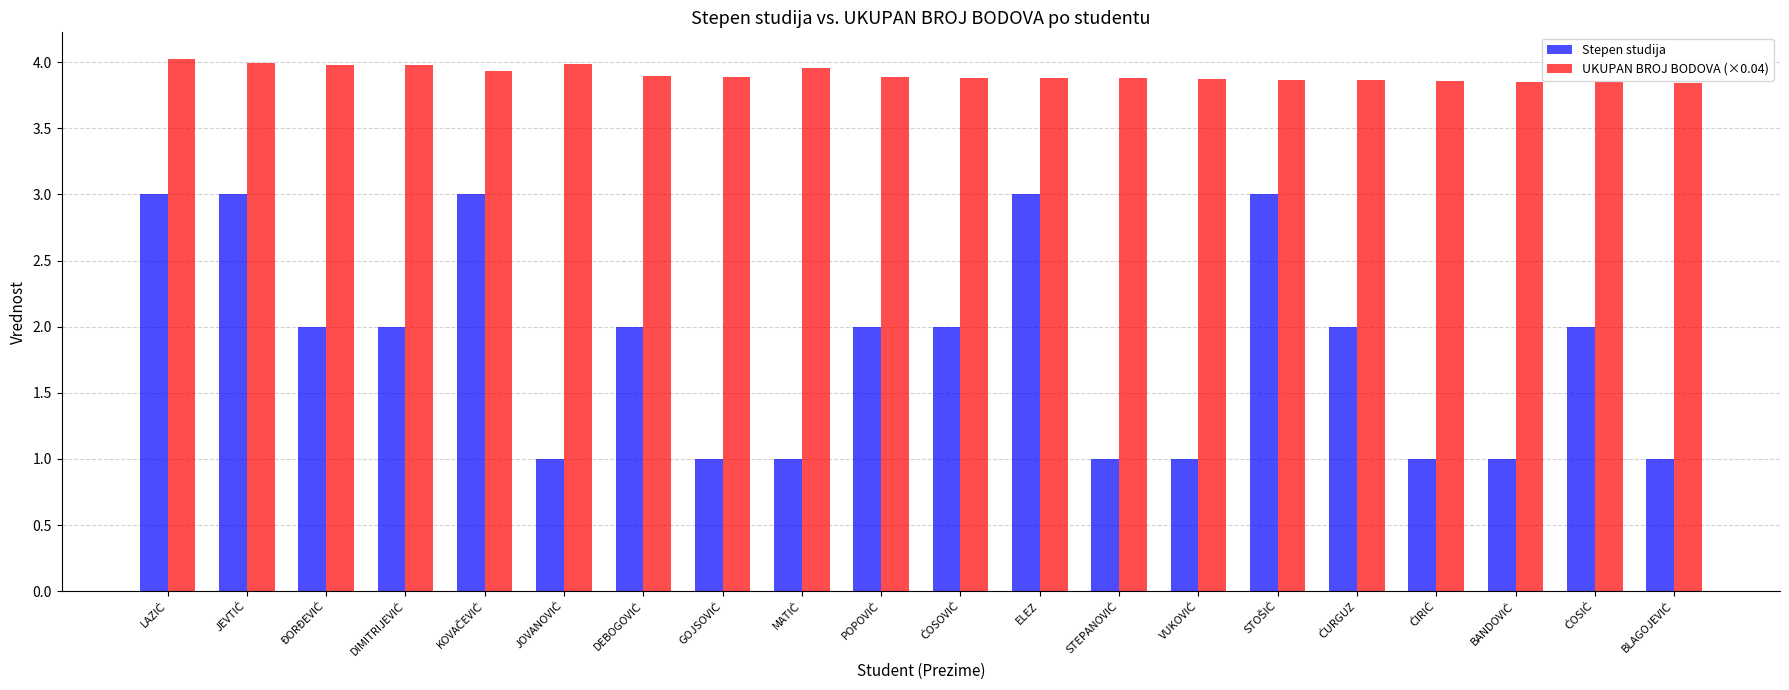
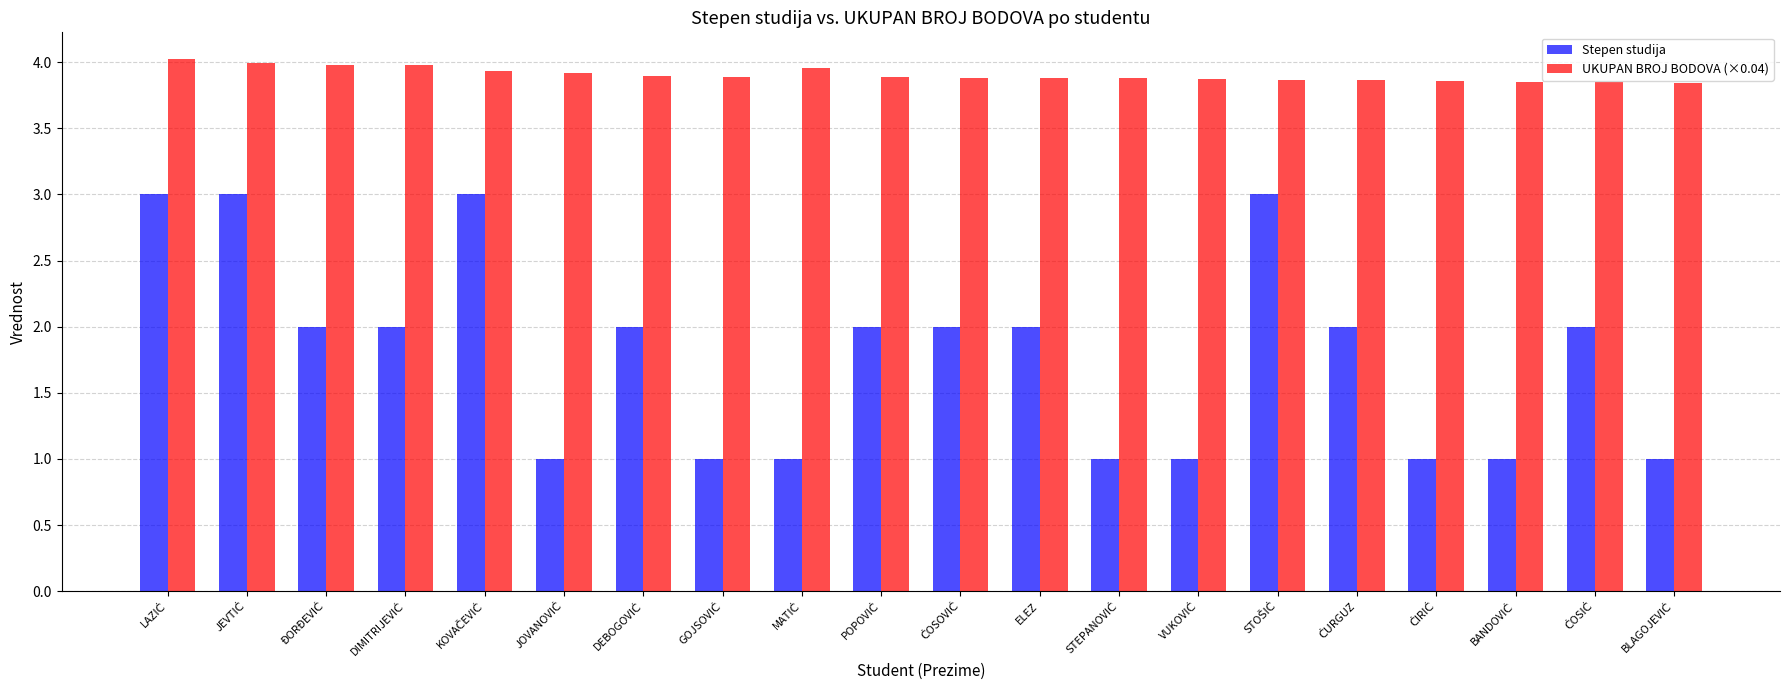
  {
    "Stepen studija": {
      "LAZIĆ": 3,
      "JEVTIĆ": 3,
      "ĐORĐEVIĆ": 2,
      "DIMITRIJEVIĆ": 2,
      "KOVAČEVIĆ": 3,
      "JOVANOVIĆ": 1,
      "DEBOGOVIĆ": 2,
      "GOJSOVIĆ": 1,
      "MATIĆ": 1,
      "POPOVIĆ": 2,
      "ĆOSOVIĆ": 2,
-     "ELEZ": 3,
+     "ELEZ": 2,
      "STEPANOVIĆ": 1,
      "VUKOVIĆ": 1,
      "STOŠIĆ": 3,
      "ĆURGUZ": 2,
      "ĆIRIĆ": 1,
      "BANDOVIĆ": 1,
      "ĆOSIĆ": 2,
      "BLAGOJEVIĆ": 1
    },
    "UKUPAN BROJ BODOVA (×0.04)": {
      "LAZIĆ": 4.02,
      "JEVTIĆ": 3.99,
      "ĐORĐEVIĆ": 3.98,
      "DIMITRIJEVIĆ": 3.98,
      "KOVAČEVIĆ": 3.93,
-     "JOVANOVIĆ": 3.98,
+     "JOVANOVIĆ": 3.92,
      "DEBOGOVIĆ": 3.89,
      "GOJSOVIĆ": 3.89,
      "MATIĆ": 3.96,
      "POPOVIĆ": 3.88,
      "ĆOSOVIĆ": 3.88,
      "ELEZ": 3.88,
      "STEPANOVIĆ": 3.88,
      "VUKOVIĆ": 3.88,
      "STOŠIĆ": 3.87,
      "ĆURGUZ": 3.86,
      "ĆIRIĆ": 3.85,
      "BANDOVIĆ": 3.85,
      "ĆOSIĆ": 3.85,
      "BLAGOJEVIĆ": 3.84
    }
  }
